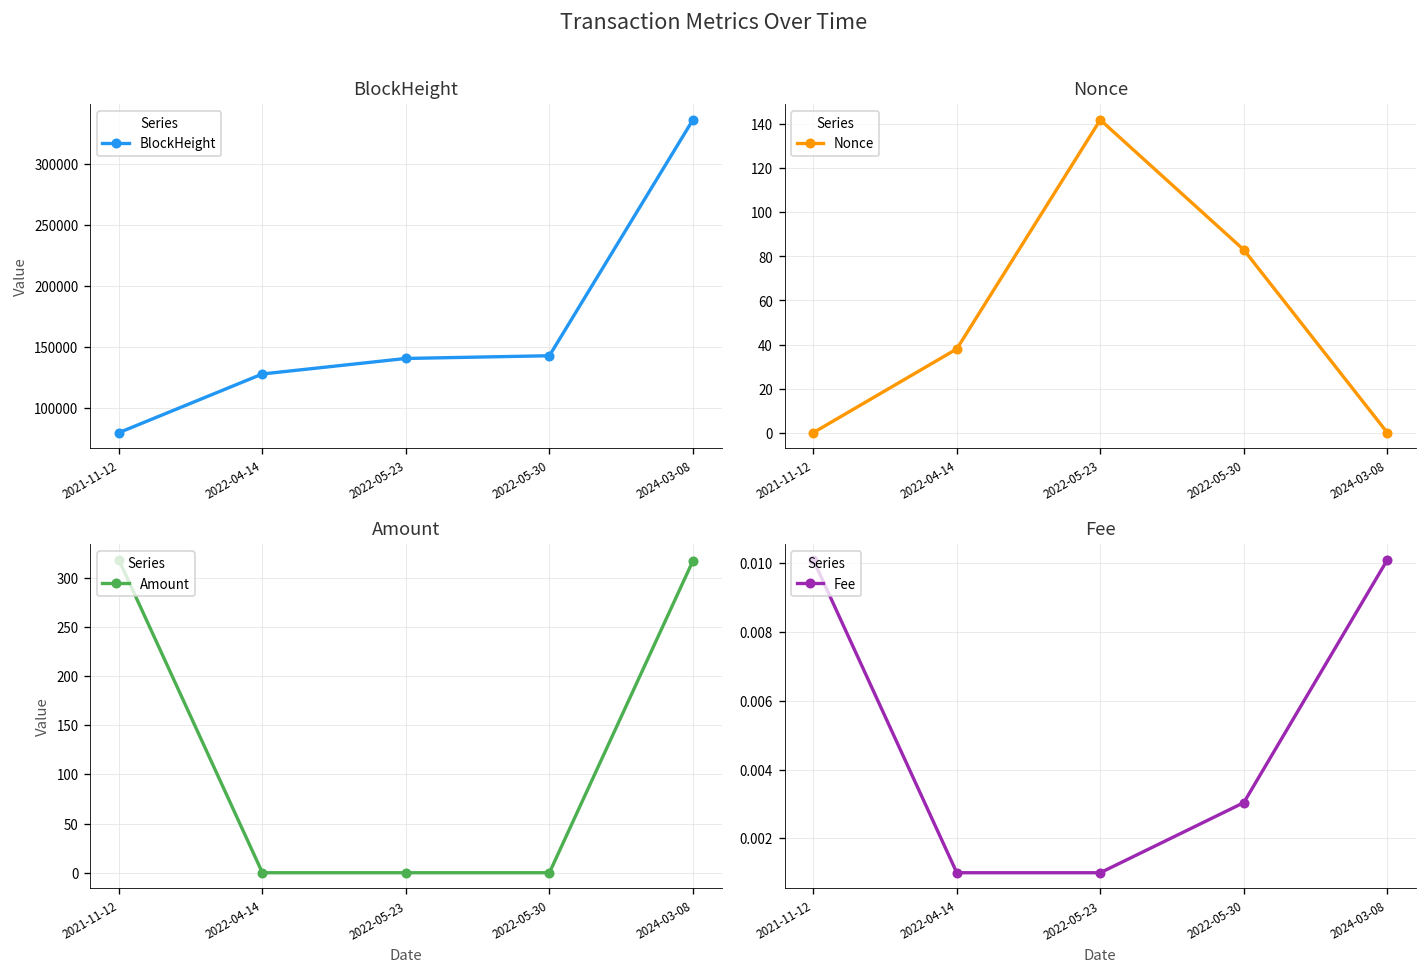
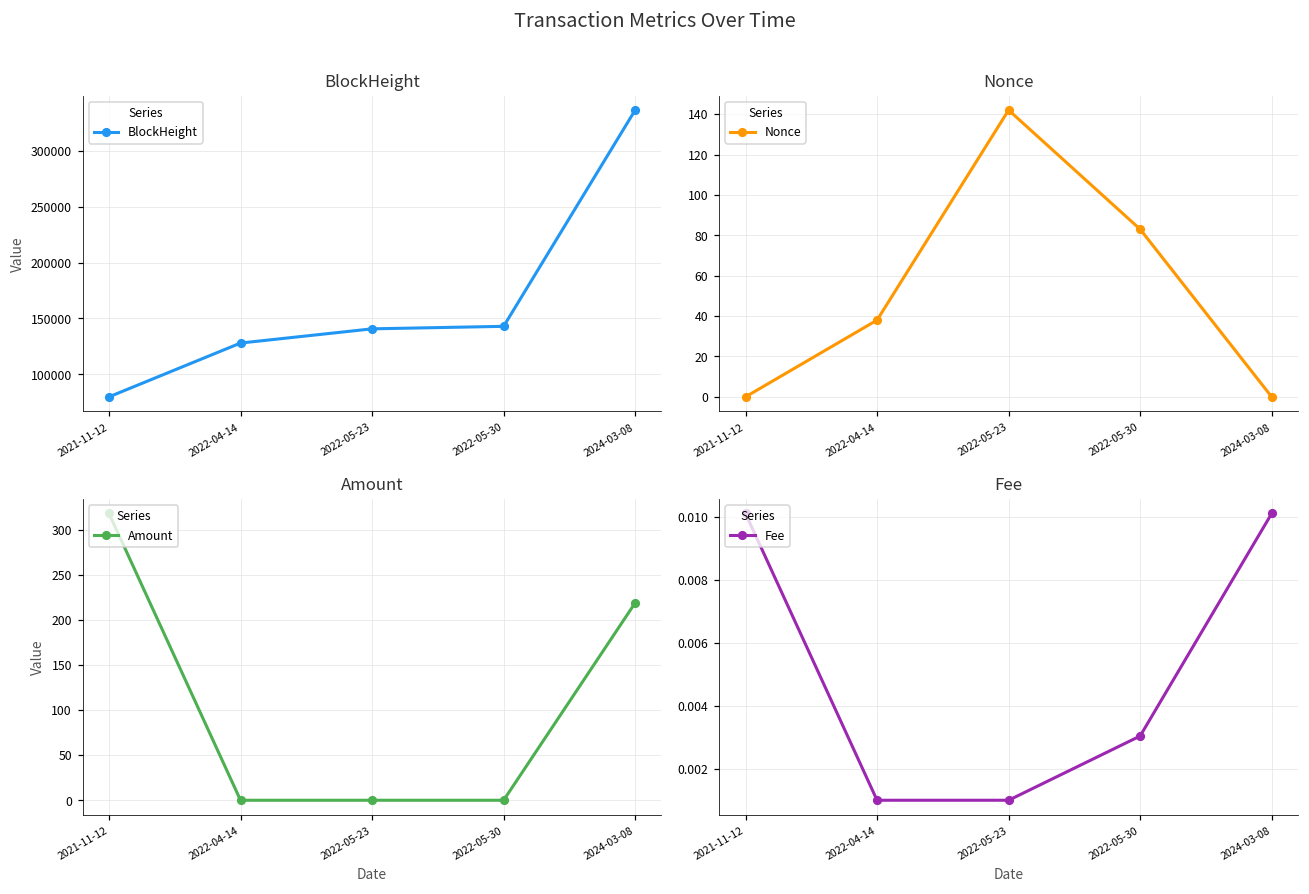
  {
    "BlockHeight": {
      "2021-11-12": 80000,
      "2022-04-14": 128000,
      "2022-05-23": 141000,
      "2022-05-30": 143000,
      "2024-03-08": 336000
    },
    "Nonce": {
      "2021-11-12": 0,
      "2022-04-14": 38,
      "2022-05-23": 142,
      "2022-05-30": 83,
      "2024-03-08": 0
    },
    "Amount": {
      "2022-04-14": 0,
      "2022-05-23": 0,
      "2022-05-30": 0,
-     "2024-03-08": 320
+     "2024-03-08": 220
    },
    "Fee": {
      "2022-04-14": 0.0010,
      "2022-05-23": 0.0010,
      "2022-05-30": 0.0030,
      "2024-03-08": 0.0101
    }
  }
